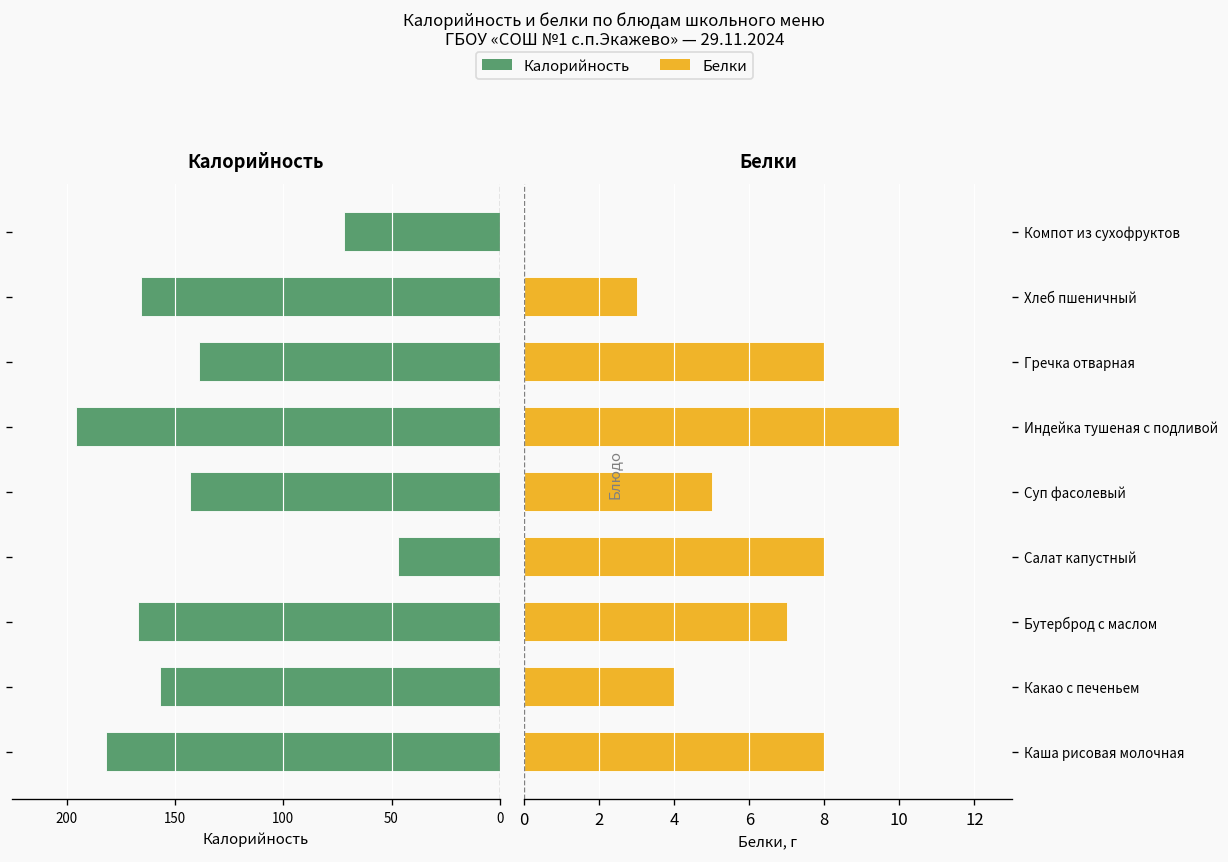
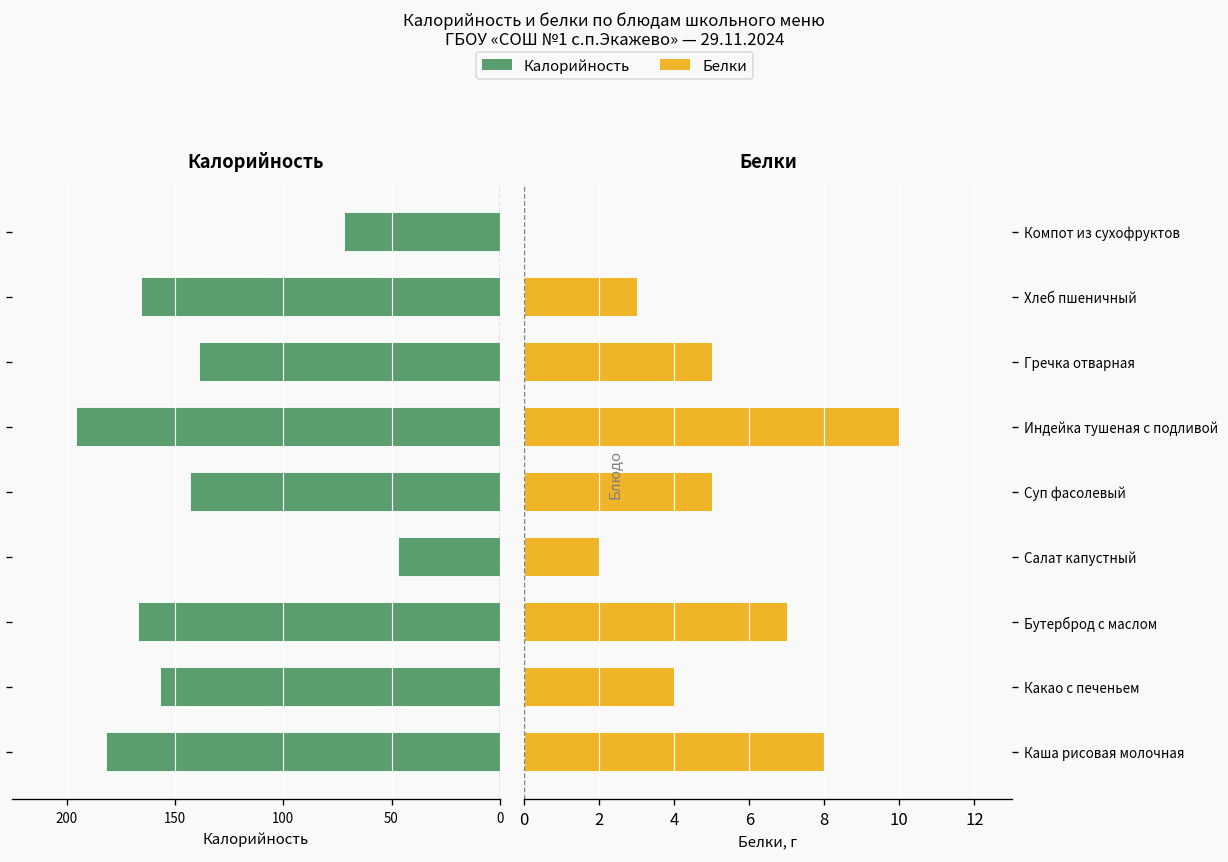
  {
    "Белки": {
      "Компот из сухофруктов": 0,
      "Хлеб пшеничный": 3,
-     "Гречка отварная": 8,
+     "Гречка отварная": 5,
      "Индейка тушеная с подливой": 10,
      "Суп фасолевый": 5,
-     "Салат капустный": 8,
+     "Салат капустный": 2,
      "Бутерброд с маслом": 7,
      "Какао с печеньем": 4,
      "Каша рисовая молочная": 8
    }
  }
